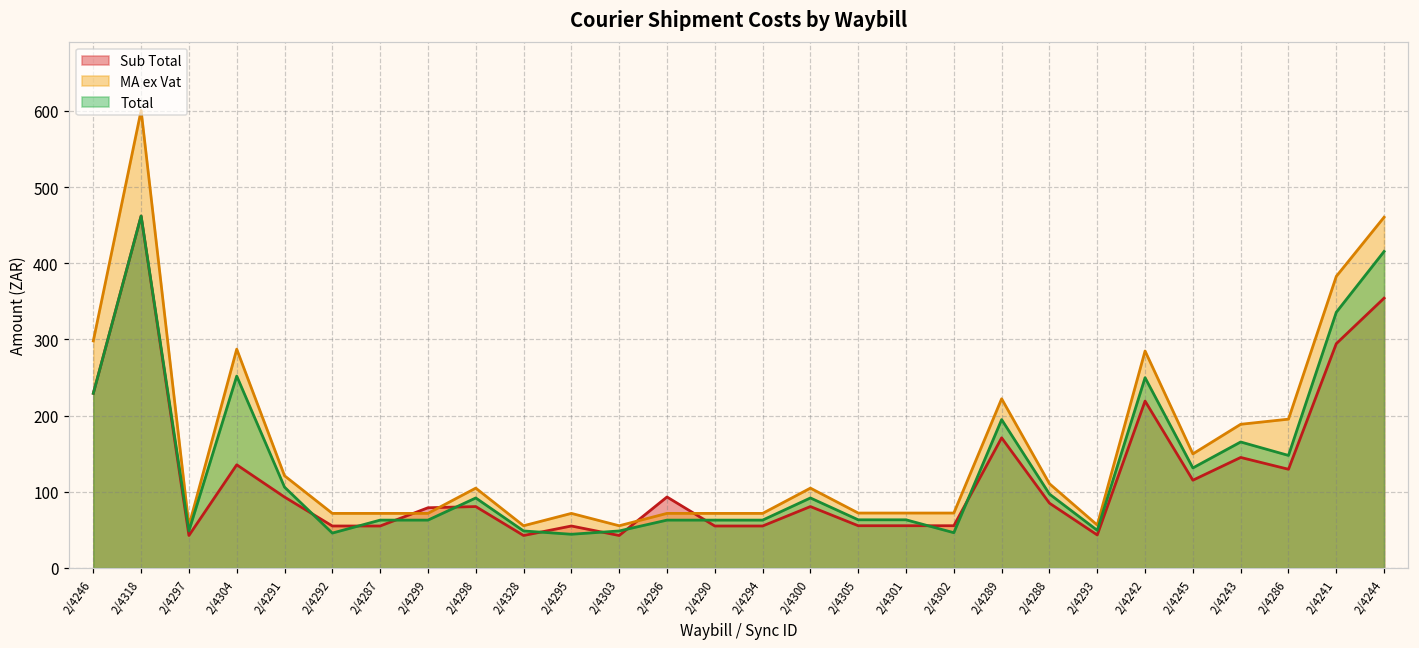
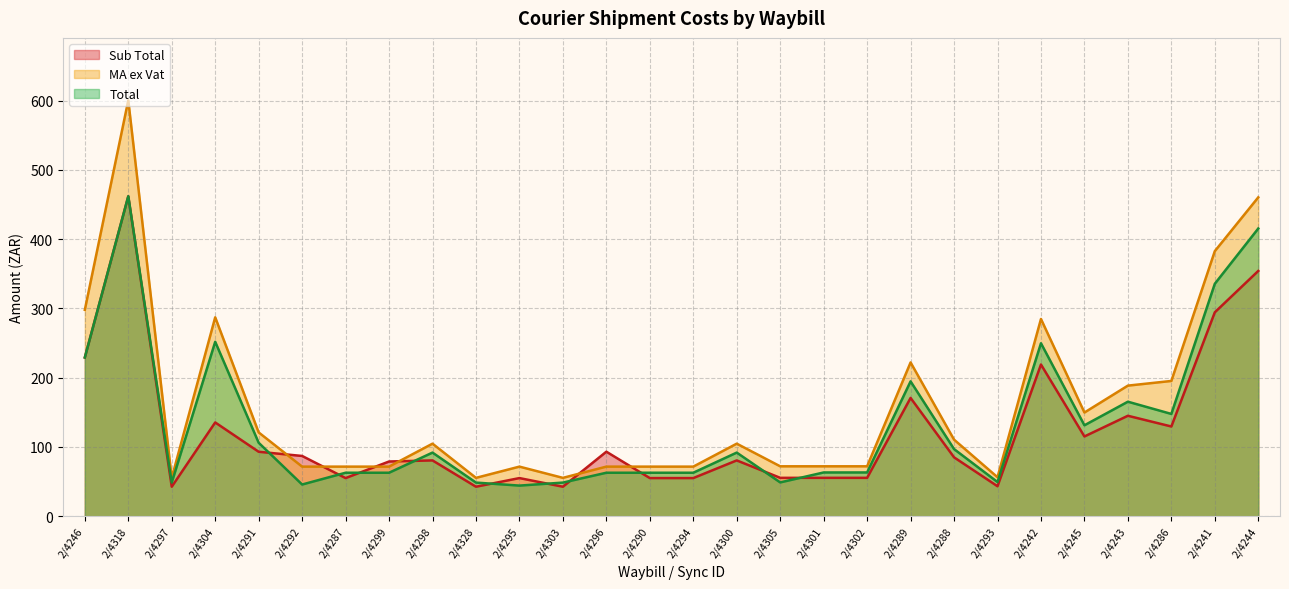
  {
    "Sub Total": {
      "2/4297": 40,
      "2/4304": 140,
      "2/4291": 90,
-     "2/4292": 60,
+     "2/4292": 90,
      "2/4287": 60,
      "2/4299": 80,
      "2/4298": 80,
      "2/4328": 40,
      "2/4295": 60,
      "2/4303": 40,
      "2/4296": 90,
      "2/4290": 60,
      "2/4294": 60,
      "2/4300": 80,
      "2/4305": 60,
      "2/4301": 60,
      "2/4302": 60,
      "2/4289": 170,
      "2/4288": 90,
      "2/4293": 40,
      "2/4242": 220,
      "2/4245": 120,
      "2/4243": 150,
      "2/4286": 130,
      "2/4241": 290,
      "2/4244": 350
    },
    "MA ex Vat": {
      "2/4246": 300,
      "2/4297": 60,
      "2/4304": 290,
      "2/4291": 120,
      "2/4292": 70,
      "2/4287": 70,
      "2/4299": 70,
      "2/4298": 100,
      "2/4328": 60,
      "2/4295": 70,
      "2/4303": 60,
      "2/4296": 70,
      "2/4290": 70,
      "2/4294": 70,
      "2/4300": 100,
      "2/4305": 70,
      "2/4301": 70,
      "2/4302": 70,
      "2/4289": 220,
      "2/4288": 110,
      "2/4293": 60,
      "2/4242": 280,
      "2/4245": 150,
      "2/4243": 190,
      "2/4286": 200,
      "2/4241": 380,
      "2/4244": 460
    },
    "Total": {
      "2/4297": 50,
      "2/4304": 250,
      "2/4291": 110,
      "2/4292": 50,
      "2/4287": 60,
      "2/4299": 60,
      "2/4298": 90,
      "2/4328": 50,
      "2/4295": 40,
      "2/4303": 50,
      "2/4296": 60,
      "2/4290": 60,
      "2/4294": 60,
      "2/4300": 90,
-     "2/4305": 60,
+     "2/4305": 50,
      "2/4301": 60,
-     "2/4302": 50,
+     "2/4302": 60,
      "2/4289": 190,
      "2/4288": 100,
      "2/4293": 50,
      "2/4242": 250,
      "2/4245": 130,
      "2/4243": 170,
      "2/4286": 150,
      "2/4241": 340,
      "2/4244": 420
    }
  }
